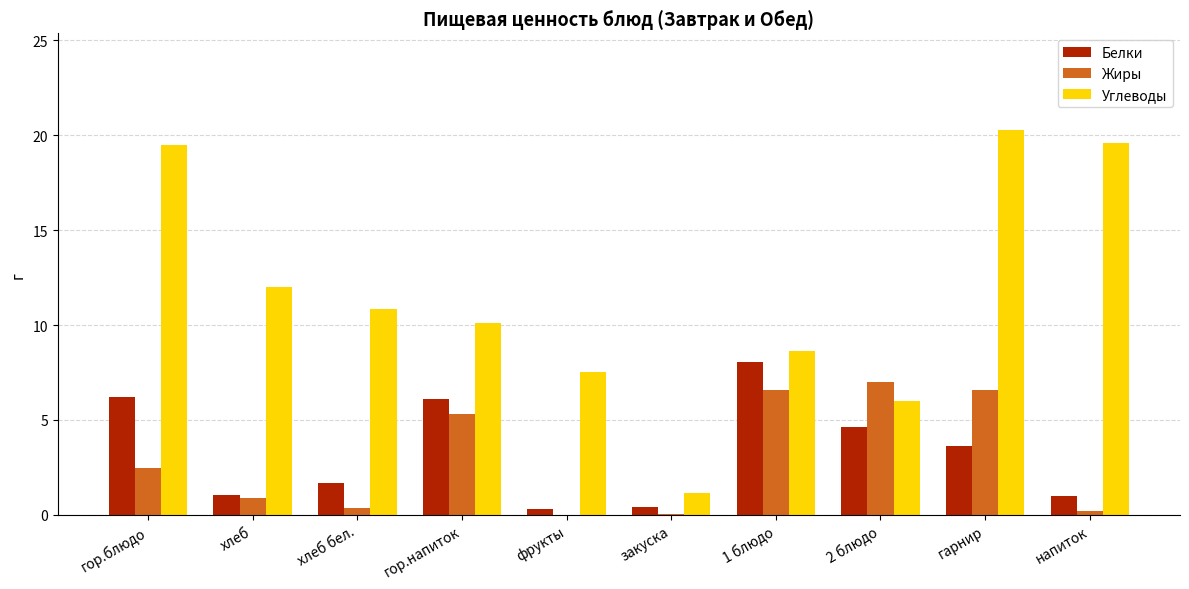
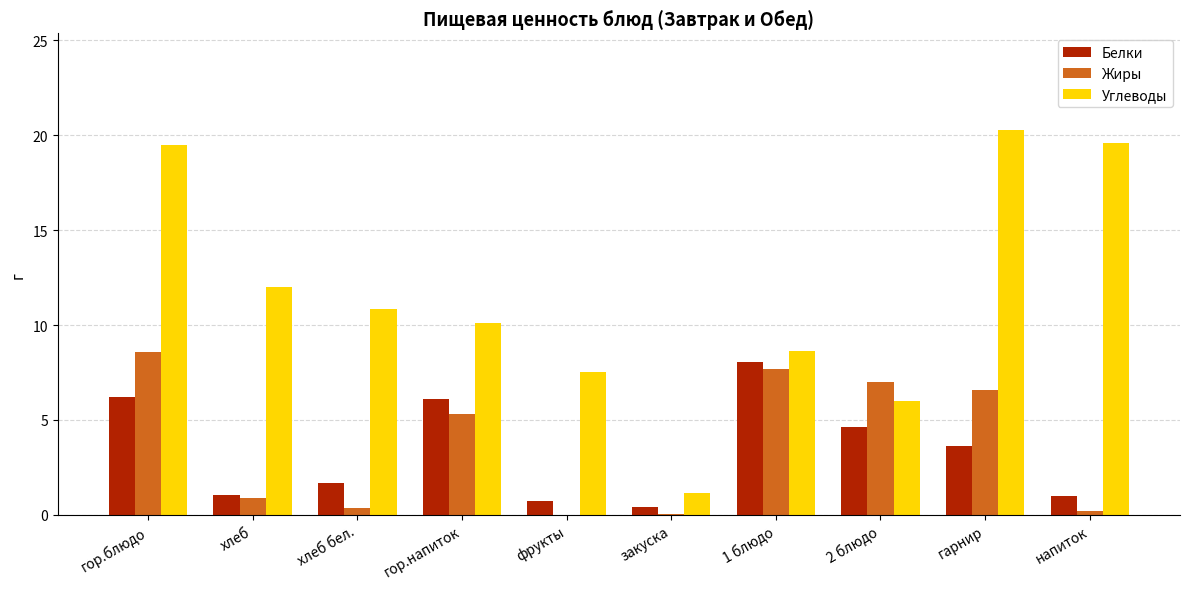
  {
    "Белки": {
      "гор.блюдо": 6.2,
      "хлеб": 1.0,
      "хлеб бел.": 1.7,
      "гор.напиток": 6.1,
-     "фрукты": 0.3,
+     "фрукты": 0.8,
      "закуска": 0.4,
      "1 блюдо": 8.1,
      "2 блюдо": 4.6,
      "гарнир": 3.6,
      "напиток": 1.0
    },
    "Жиры": {
-     "гор.блюдо": 2.5,
+     "гор.блюдо": 8.6,
      "хлеб": 0.9,
      "хлеб бел.": 0.3,
      "гор.напиток": 5.3,
      "фрукты": 0.0,
-     "1 блюдо": 6.6,
+     "1 блюдо": 7.7,
      "2 блюдо": 7.0,
      "гарнир": 6.6,
      "напиток": 0.2
    },
    "Углеводы": {
      "гор.блюдо": 19.5,
      "хлеб": 12.0,
      "хлеб бел.": 10.8,
      "гор.напиток": 10.1,
      "фрукты": 7.5,
      "закуска": 1.1,
      "1 блюдо": 8.6,
      "2 блюдо": 6.0,
      "гарнир": 20.3,
      "напиток": 19.6
    }
  }
